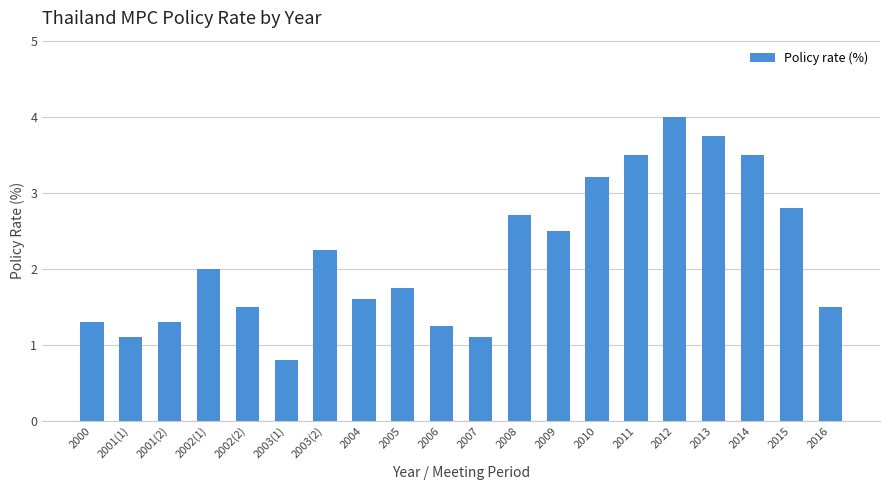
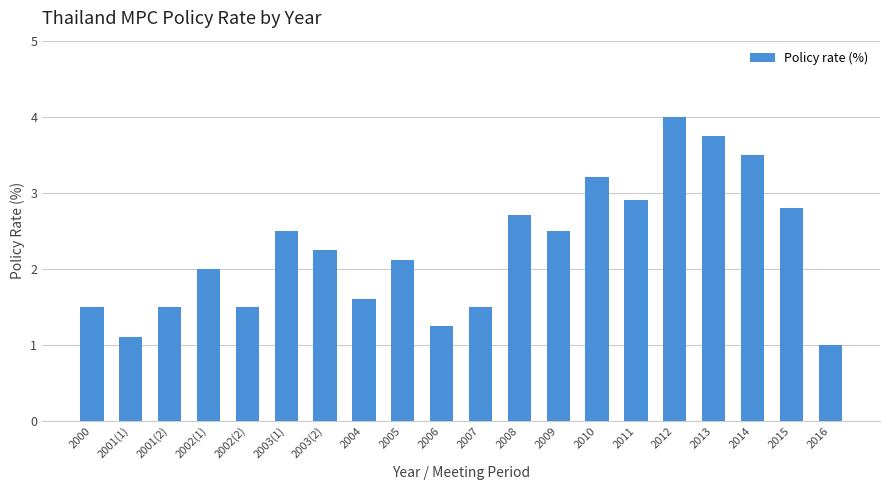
  {
-   "2000": 1.3,
+   "2000": 1.5,
    "2001(1)": 1.1,
-   "2001(2)": 1.3,
+   "2001(2)": 1.5,
    "2002(1)": 2.0,
    "2002(2)": 1.5,
-   "2003(1)": 0.8,
+   "2003(1)": 2.5,
    "2003(2)": 2.3,
    "2004": 1.6,
-   "2005": 1.8,
+   "2005": 2.1,
    "2006": 1.3,
-   "2007": 1.1,
+   "2007": 1.5,
    "2008": 2.7,
    "2009": 2.5,
    "2010": 3.2,
-   "2011": 3.5,
+   "2011": 2.9,
    "2012": 4.0,
    "2013": 3.8,
    "2014": 3.5,
    "2015": 2.8,
-   "2016": 1.5
+   "2016": 1.0
  }
